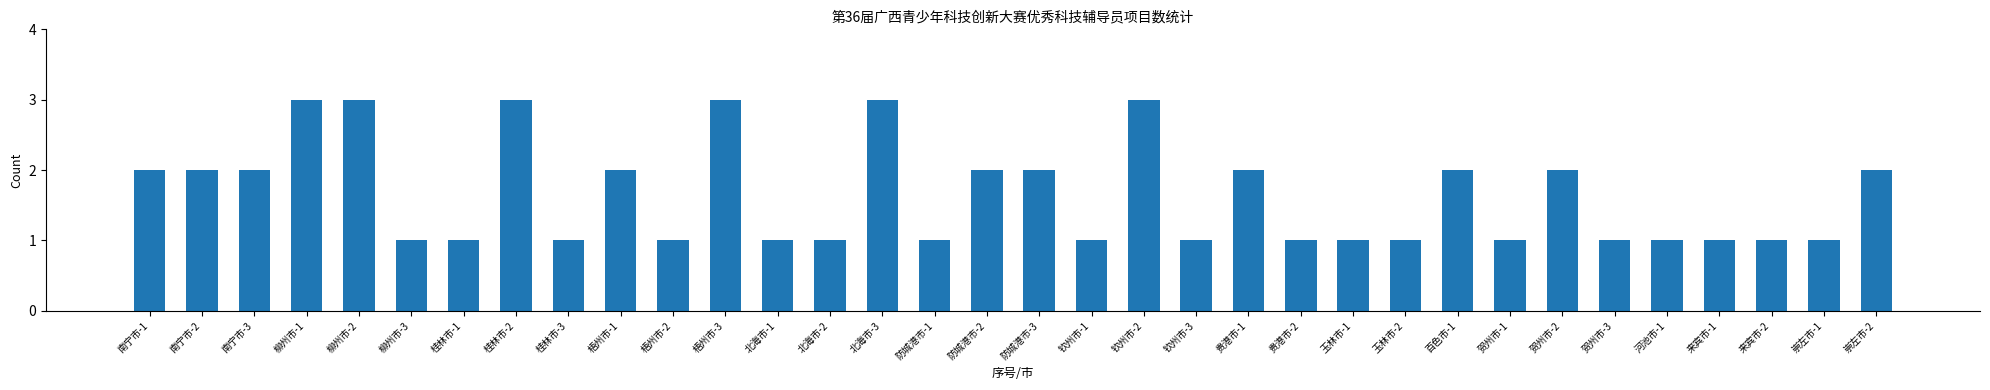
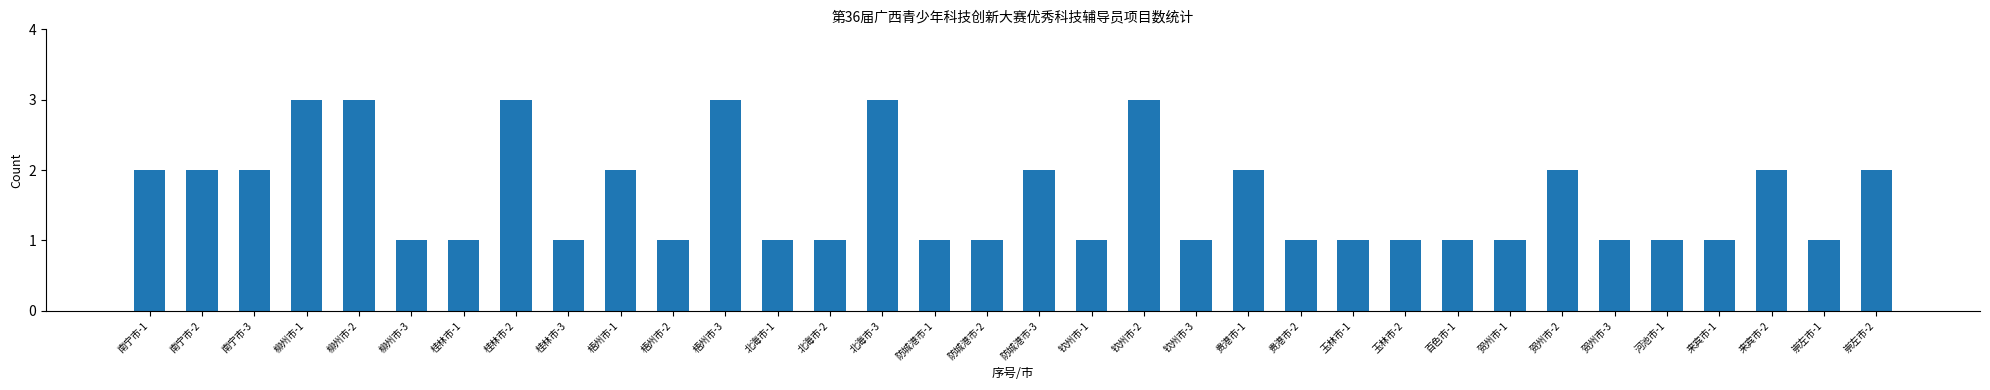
  {
    "南宁市-1": 2,
    "南宁市-2": 2,
    "南宁市-3": 2,
    "柳州市-1": 3,
    "柳州市-2": 3,
    "柳州市-3": 1,
    "桂林市-1": 1,
    "桂林市-2": 3,
    "桂林市-3": 1,
    "梧州市-1": 2,
    "梧州市-2": 1,
    "梧州市-3": 3,
    "北海市-1": 1,
    "北海市-2": 1,
    "北海市-3": 3,
    "防城港市-1": 1,
-   "防城港市-2": 2,
+   "防城港市-2": 1,
    "防城港市-3": 2,
    "钦州市-1": 1,
    "钦州市-2": 3,
    "钦州市-3": 1,
    "贵港市-1": 2,
    "贵港市-2": 1,
    "玉林市-1": 1,
    "玉林市-2": 1,
-   "百色市-1": 2,
+   "百色市-1": 1,
    "贺州市-1": 1,
    "贺州市-2": 2,
    "贺州市-3": 1,
    "河池市-1": 1,
    "来宾市-1": 1,
-   "来宾市-2": 1,
+   "来宾市-2": 2,
    "崇左市-1": 1,
    "崇左市-2": 2
  }
